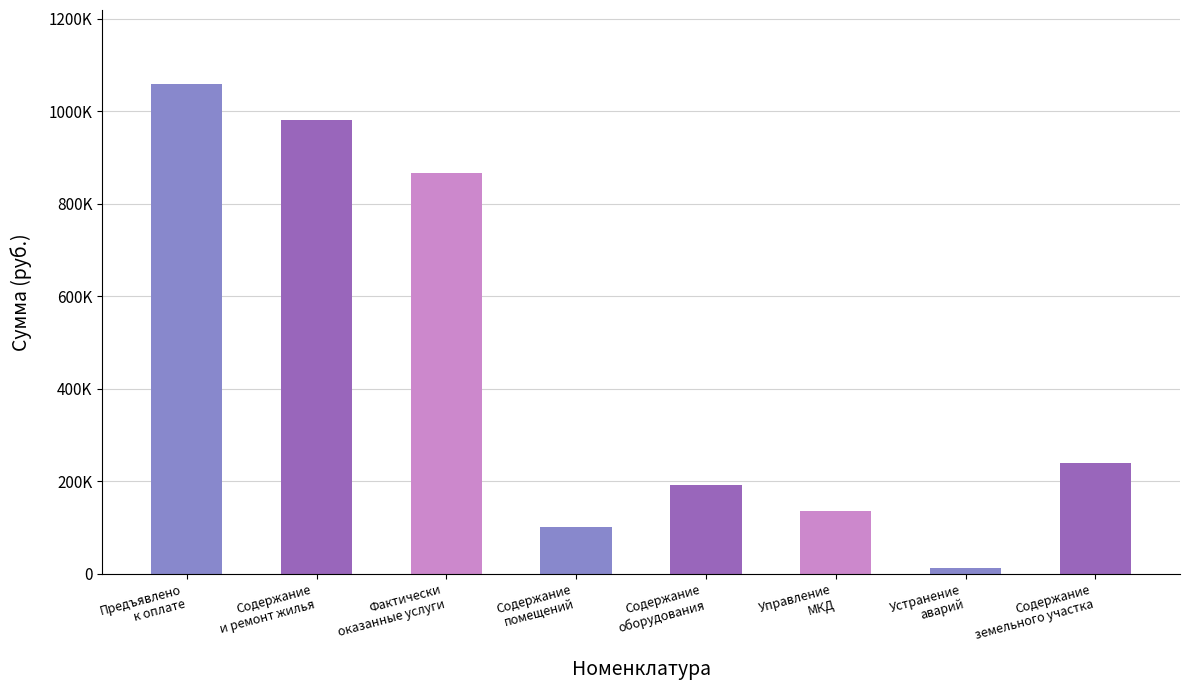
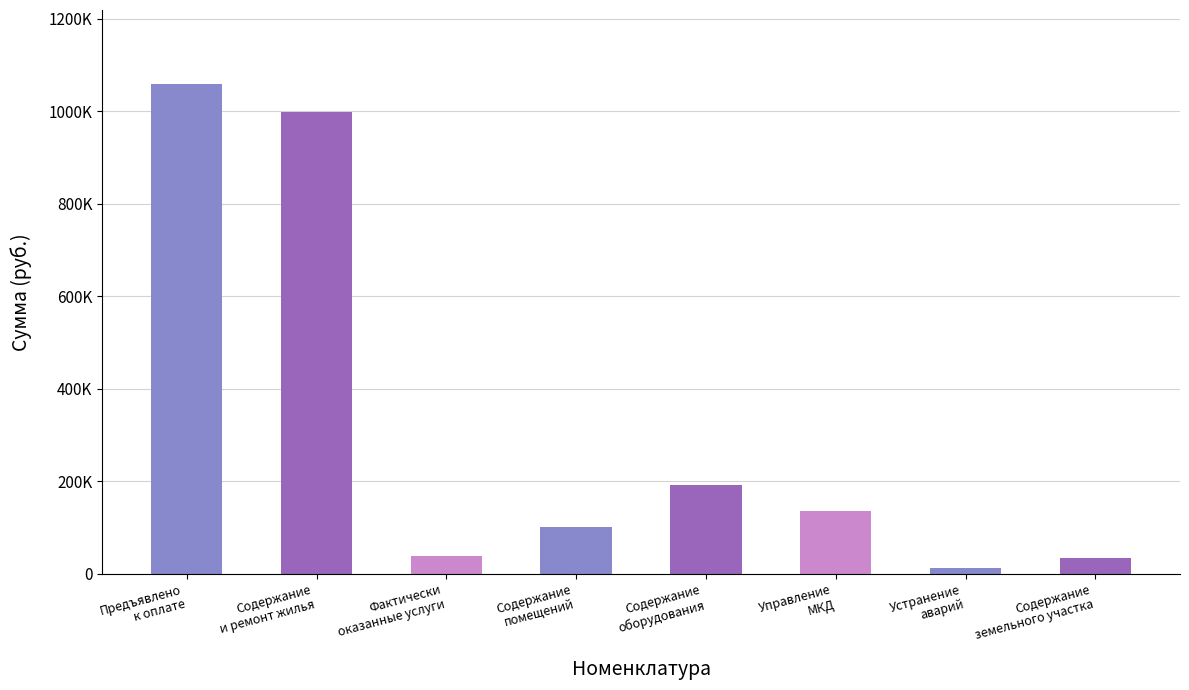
  {
    "Предъявлено к оплате": 1060000,
-   "Содержание и ремонт жилья": 980000,
-   "Фактически оказанные услуги": 870000,
+   "Содержание и ремонт жилья": 1000000,
+   "Фактически оказанные услуги": 40000,
    "Содержание помещений": 100000,
    "Содержание оборудования": 190000,
    "Управление МКД": 140000,
    "Устранение аварий": 10000,
-   "Содержание земельного участка": 240000
+   "Содержание земельного участка": 30000
  }
